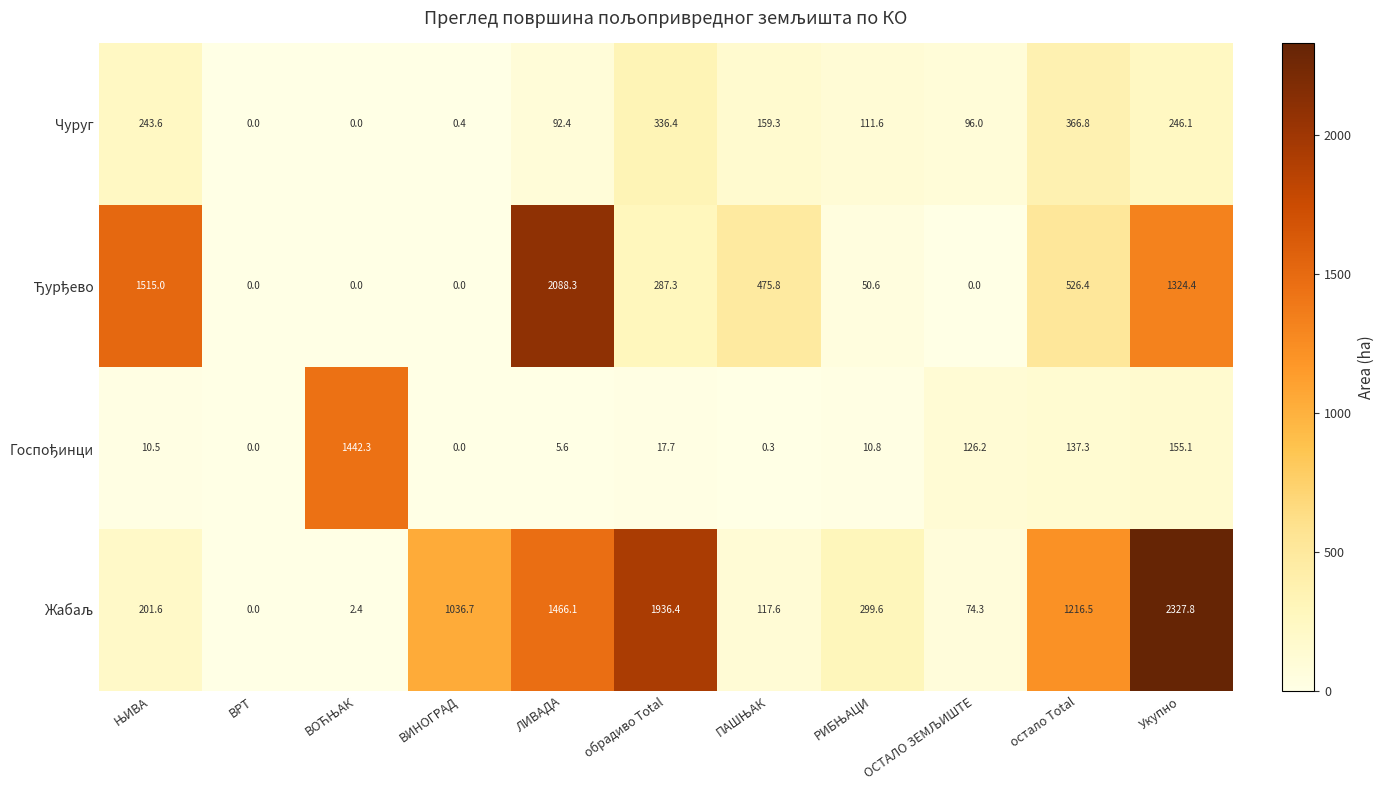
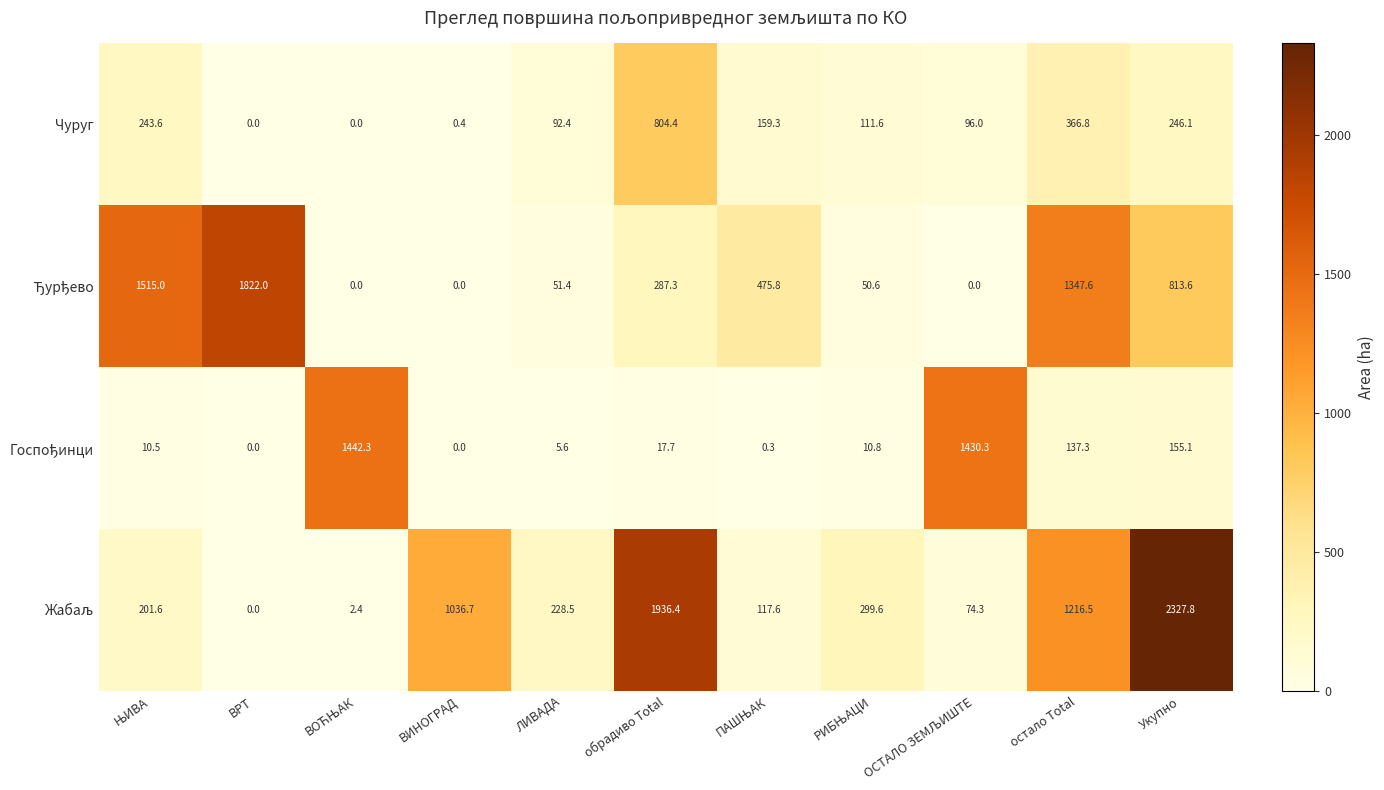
  {
    "Чуруг": {
      "ЊИВА": 243.6,
      "ВРТ": 0.0,
      "ВОЋЊАК": 0.0,
      "ВИНОГРАД": 0.4,
      "ЛИВАДА": 92.4,
-     "обрадиво Total": 336.4,
+     "обрадиво Total": 804.4,
      "ПАШЊАК": 159.3,
      "РИБЊАЦИ": 111.6,
      "ОСТАЛО ЗЕМЉИШТЕ": 96.0,
      "остало Total": 366.8,
      "Укупно": 246.1
    },
    "Ђурђево": {
      "ЊИВА": 1515.0,
-     "ВРТ": 0.0,
+     "ВРТ": 1822.0,
      "ВОЋЊАК": 0.0,
      "ВИНОГРАД": 0.0,
-     "ЛИВАДА": 2088.3,
+     "ЛИВАДА": 51.4,
      "обрадиво Total": 287.3,
      "ПАШЊАК": 475.8,
      "РИБЊАЦИ": 50.6,
      "ОСТАЛО ЗЕМЉИШТЕ": 0.0,
-     "остало Total": 526.4,
-     "Укупно": 1324.4
+     "остало Total": 1347.6,
+     "Укупно": 813.6
    },
    "Госпођинци": {
      "ЊИВА": 10.5,
      "ВРТ": 0.0,
      "ВОЋЊАК": 1442.3,
      "ВИНОГРАД": 0.0,
      "ЛИВАДА": 5.6,
      "обрадиво Total": 17.7,
      "ПАШЊАК": 0.3,
      "РИБЊАЦИ": 10.8,
-     "ОСТАЛО ЗЕМЉИШТЕ": 126.2,
+     "ОСТАЛО ЗЕМЉИШТЕ": 1430.3,
      "остало Total": 137.3,
      "Укупно": 155.1
    },
    "Жабаљ": {
      "ЊИВА": 201.6,
      "ВРТ": 0.0,
      "ВОЋЊАК": 2.4,
      "ВИНОГРАД": 1036.7,
-     "ЛИВАДА": 1466.1,
+     "ЛИВАДА": 228.5,
      "обрадиво Total": 1936.4,
      "ПАШЊАК": 117.6,
      "РИБЊАЦИ": 299.6,
      "ОСТАЛО ЗЕМЉИШТЕ": 74.3,
      "остало Total": 1216.5,
      "Укупно": 2327.8
    }
  }
